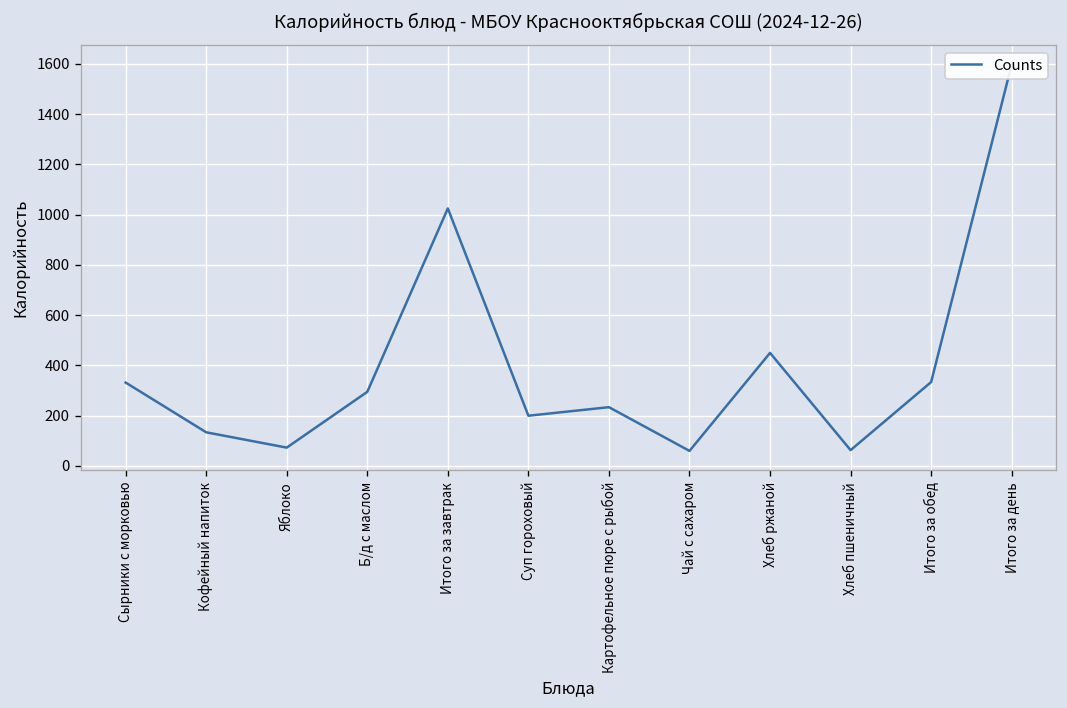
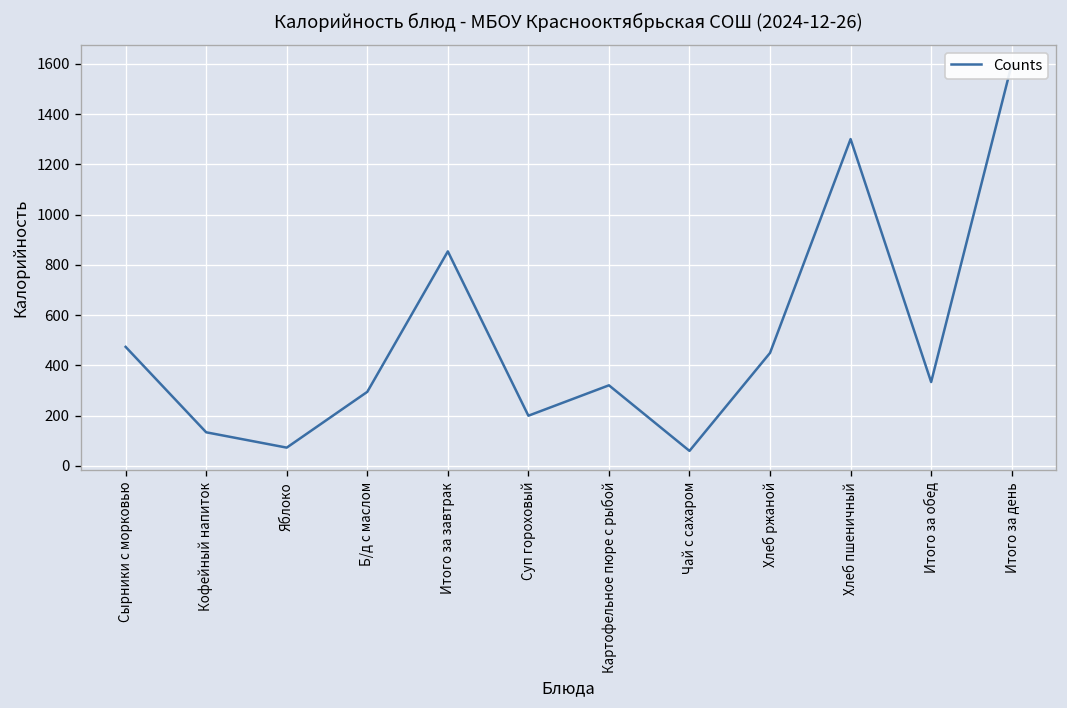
  {
-   "Сырники с морковью": 330,
+   "Сырники с морковью": 470,
    "Кофейный напиток": 130,
    "Яблоко": 70,
    "Б/д с маслом": 300,
-   "Итого за завтрак": 1030,
+   "Итого за завтрак": 850,
    "Суп гороховый": 200,
-   "Картофельное пюре с рыбой": 230,
+   "Картофельное пюре с рыбой": 320,
    "Чай с сахаром": 60,
    "Хлеб ржаной": 450,
-   "Хлеб пшеничный": 60,
+   "Хлеб пшеничный": 1300,
    "Итого за обед": 330
  }
